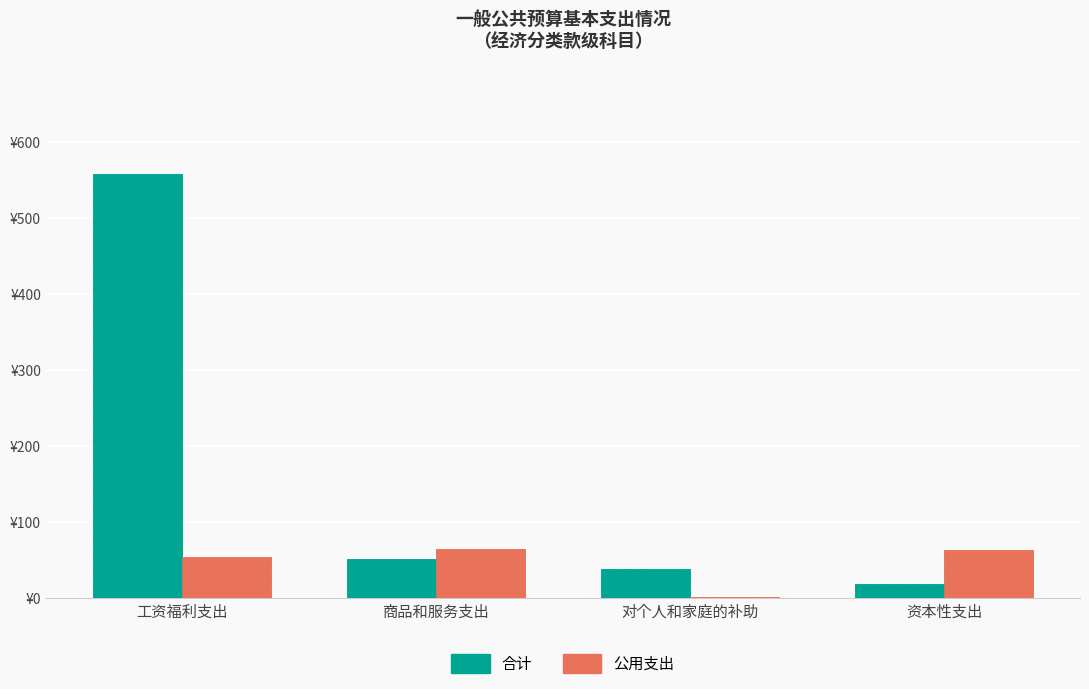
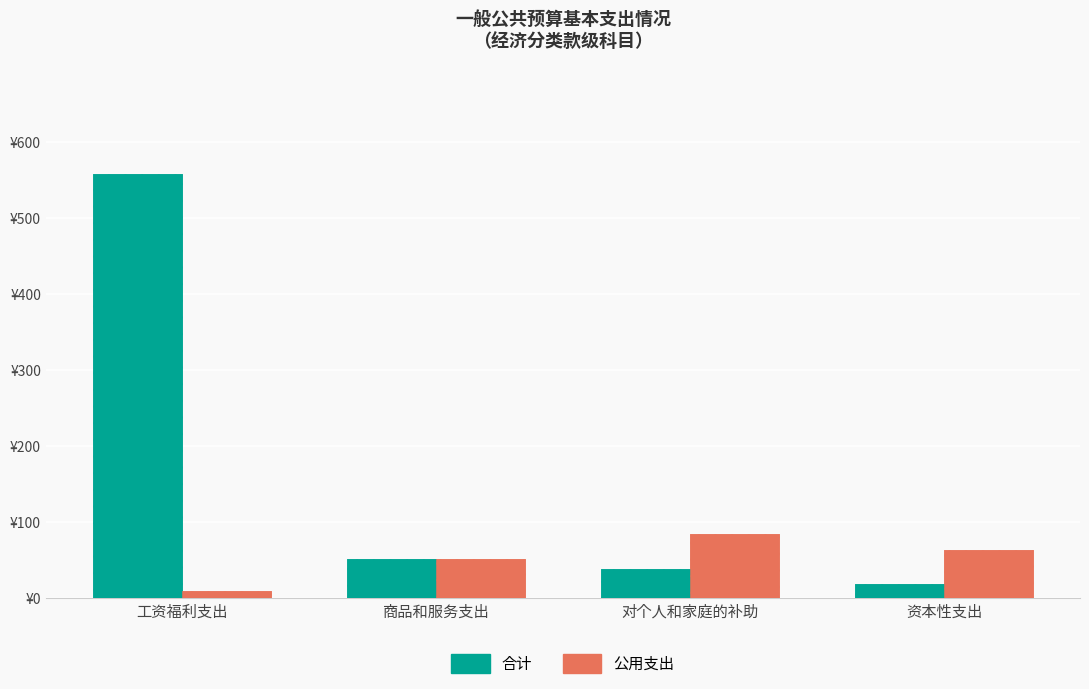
  {
    "合计": {
      "工资福利支出": "¥560",
      "商品和服务支出": "¥50",
      "对个人和家庭的补助": "¥40",
      "资本性支出": "¥20"
    },
    "公用支出": {
-     "工资福利支出": "¥50",
-     "商品和服务支出": "¥70",
-     "对个人和家庭的补助": "¥0",
+     "工资福利支出": "¥10",
+     "商品和服务支出": "¥50",
+     "对个人和家庭的补助": "¥80",
      "资本性支出": "¥60"
    }
  }
